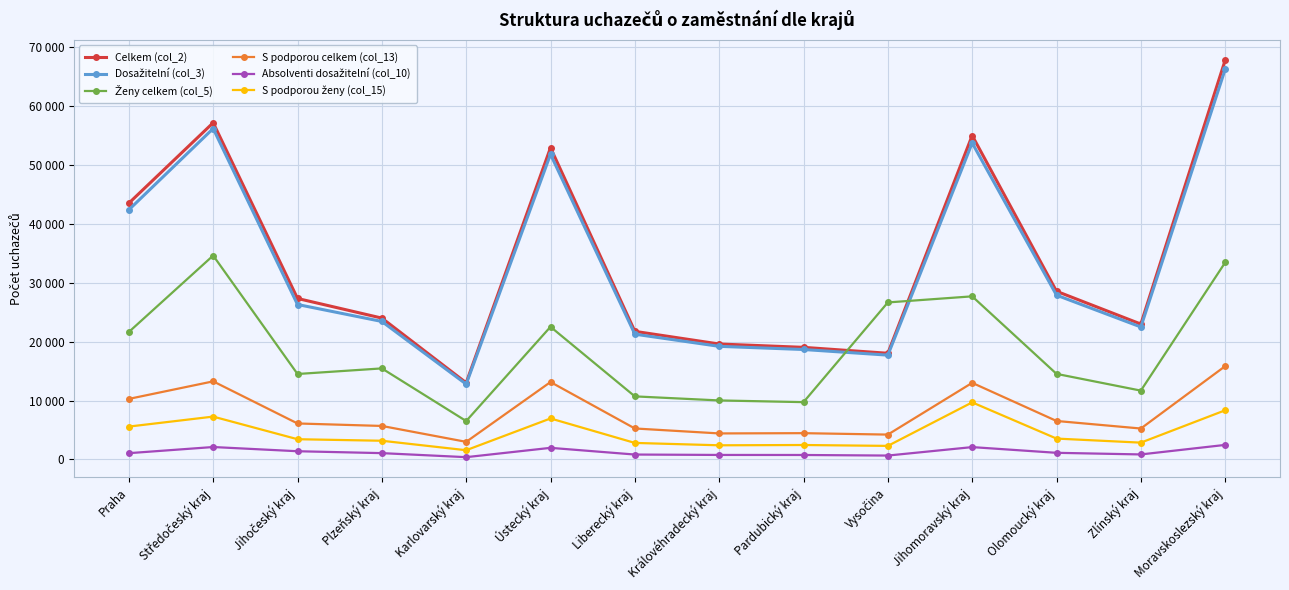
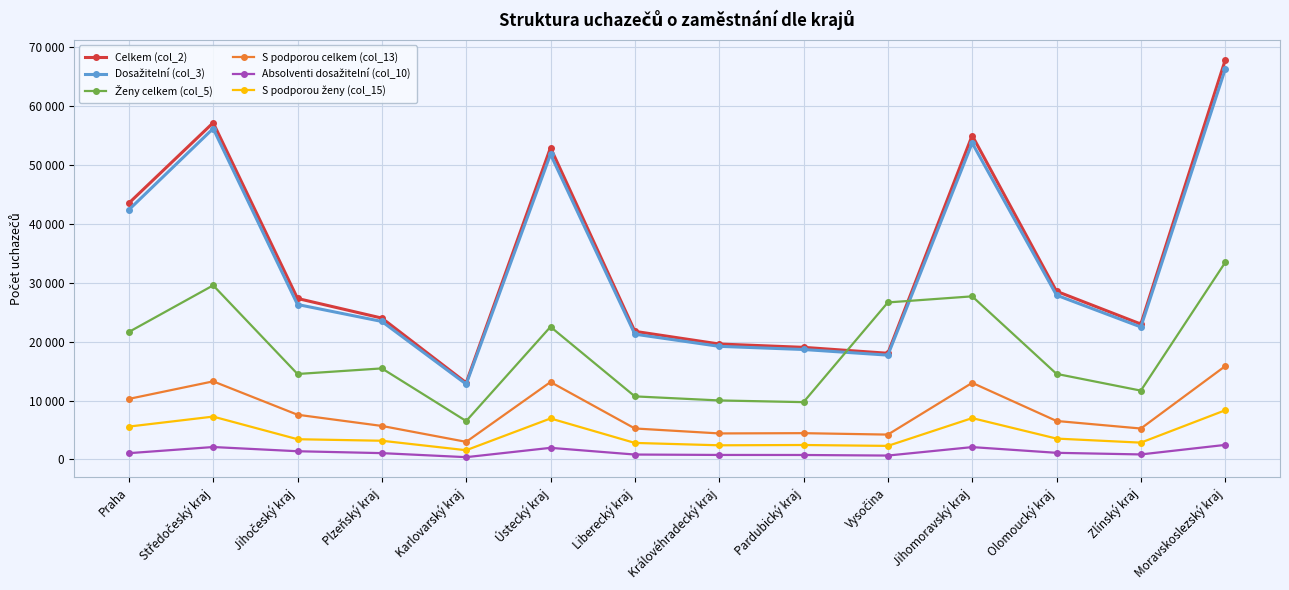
  {
    "Celkem (col_2)": {
      "Praha": 44000,
      "Středočeský kraj": 57000,
      "Jihočeský kraj": 27000,
      "Plzeňský kraj": 24000,
      "Ústecký kraj": 53000,
      "Liberecký kraj": 22000,
      "Jihomoravský kraj": 55000,
      "Olomoucký kraj": 29000,
      "Zlínský kraj": 23000,
      "Moravskoslezský kraj": 68000
    },
    "Dosažitelní (col_3)": {
      "Praha": 42000,
      "Středočeský kraj": 56000,
      "Jihočeský kraj": 26000,
      "Plzeňský kraj": 23000,
      "Ústecký kraj": 52000,
      "Liberecký kraj": 21000,
      "Jihomoravský kraj": 54000,
      "Olomoucký kraj": 28000,
      "Zlínský kraj": 23000,
      "Moravskoslezský kraj": 66000
    },
    "Ženy celkem (col_5)": {
      "Praha": 22000,
-     "Středočeský kraj": 35000,
+     "Středočeský kraj": 30000,
      "Jihočeský kraj": 15000,
      "Plzeňský kraj": 15000,
      "Karlovarský kraj": 7000,
      "Ústecký kraj": 23000,
      "Liberecký kraj": 11000,
      "Královéhradecký kraj": 10000,
      "Pardubický kraj": 10000,
      "Vysočina": 27000,
      "Jihomoravský kraj": 28000,
      "Olomoucký kraj": 15000,
      "Zlínský kraj": 12000,
      "Moravskoslezský kraj": 33000
    },
    "S podporou celkem (col_13)": {
      "Praha": 10000,
      "Středočeský kraj": 13000,
-     "Jihočeský kraj": 6000,
+     "Jihočeský kraj": 8000,
      "Plzeňský kraj": 6000,
      "Karlovarský kraj": 3000,
      "Ústecký kraj": 13000,
      "Liberecký kraj": 5000,
      "Královéhradecký kraj": 4000,
      "Pardubický kraj": 4000,
      "Vysočina": 4000,
      "Jihomoravský kraj": 13000,
      "Olomoucký kraj": 7000,
      "Zlínský kraj": 5000,
      "Moravskoslezský kraj": 16000
    },
    "Absolventi dosažitelní (col_10)": {
      "Praha": 1000,
      "Středočeský kraj": 2000,
      "Jihočeský kraj": 1000,
      "Plzeňský kraj": 1000,
      "Karlovarský kraj": 0,
      "Ústecký kraj": 2000,
      "Liberecký kraj": 1000,
      "Královéhradecký kraj": 1000,
      "Pardubický kraj": 1000,
      "Vysočina": 1000,
      "Jihomoravský kraj": 2000,
      "Olomoucký kraj": 1000,
      "Zlínský kraj": 1000,
      "Moravskoslezský kraj": 2000
    },
    "S podporou ženy (col_15)": {
      "Praha": 6000,
      "Středočeský kraj": 7000,
      "Jihočeský kraj": 3000,
      "Plzeňský kraj": 3000,
      "Karlovarský kraj": 2000,
      "Ústecký kraj": 7000,
      "Liberecký kraj": 3000,
      "Královéhradecký kraj": 2000,
      "Pardubický kraj": 2000,
      "Vysočina": 2000,
-     "Jihomoravský kraj": 10000,
+     "Jihomoravský kraj": 7000,
      "Olomoucký kraj": 4000,
      "Zlínský kraj": 3000,
      "Moravskoslezský kraj": 8000
    }
  }
